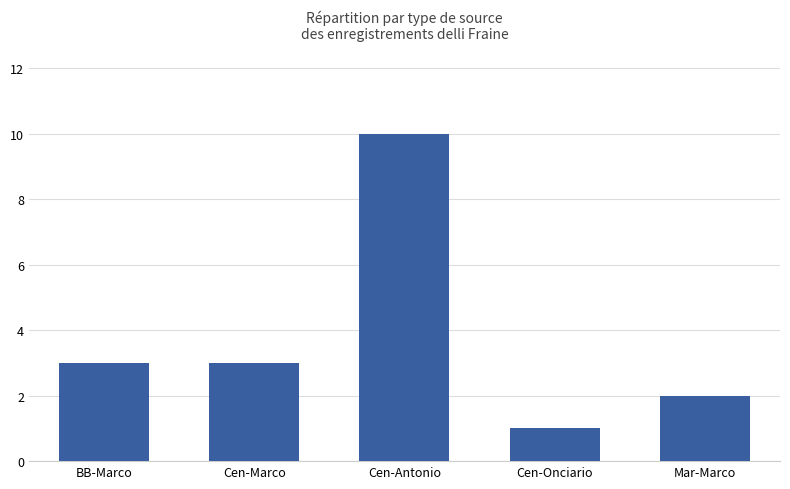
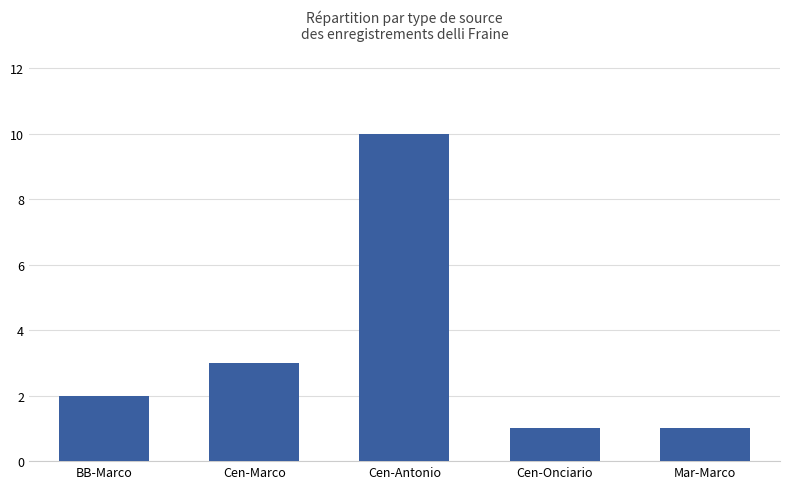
  {
-   "BB-Marco": 3,
+   "BB-Marco": 2,
    "Cen-Marco": 3,
    "Cen-Antonio": 10,
    "Cen-Onciario": 1,
-   "Mar-Marco": 2
+   "Mar-Marco": 1
  }
